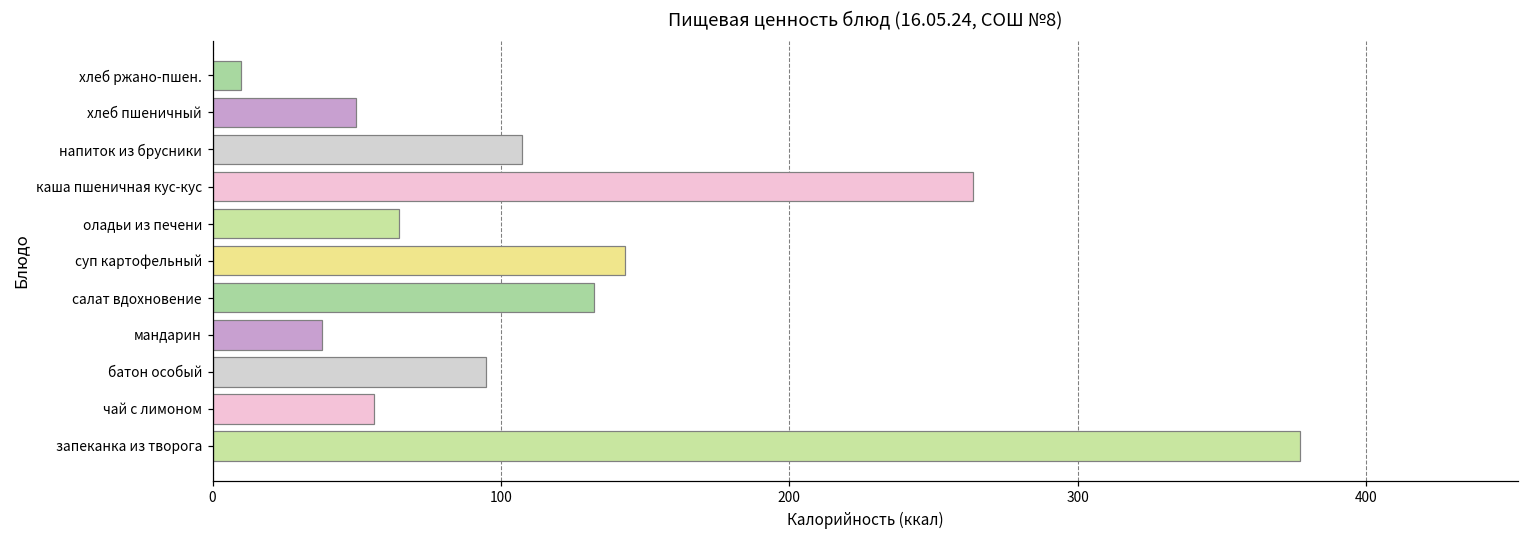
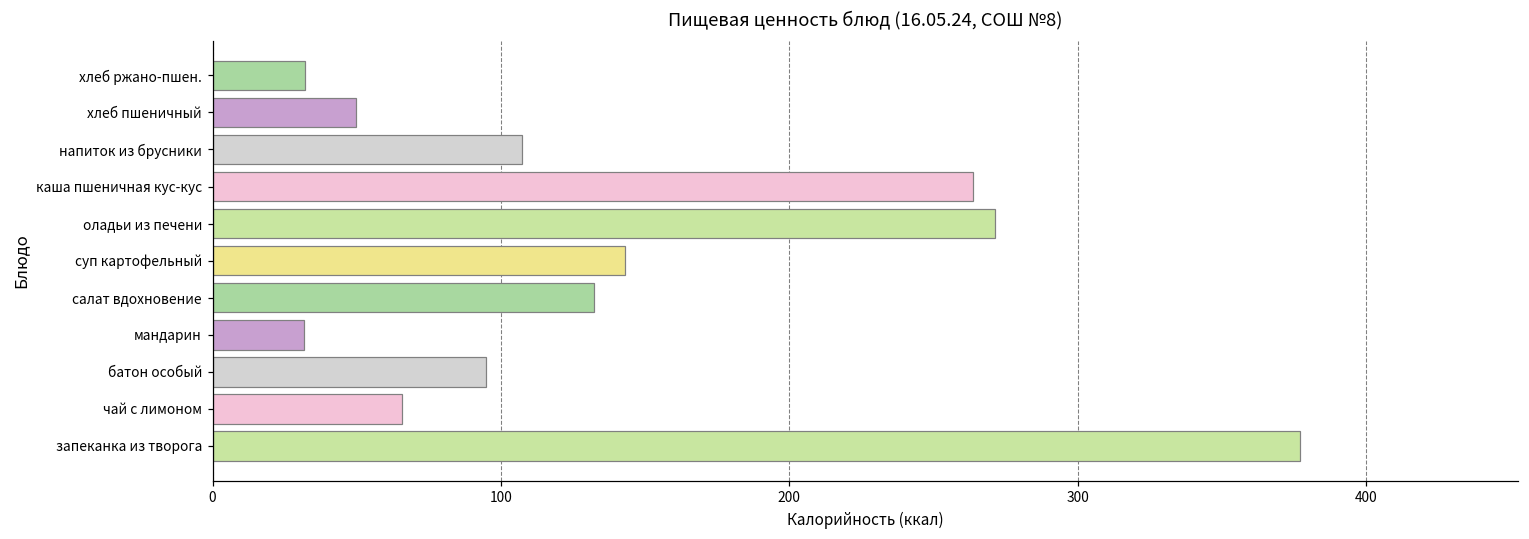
  {
-   "хлеб ржано-пшен.": 10,
+   "хлеб ржано-пшен.": 32,
    "хлеб пшеничный": 50,
    "напиток из брусники": 107,
    "каша пшеничная кус-кус": 264,
-   "оладьи из печени": 65,
+   "оладьи из печени": 271,
    "суп картофельный": 143,
    "салат вдохновение": 132,
-   "мандарин": 38,
+   "мандарин": 32,
    "батон особый": 95,
-   "чай с лимоном": 56,
+   "чай с лимоном": 66,
    "запеканка из творога": 377
  }
